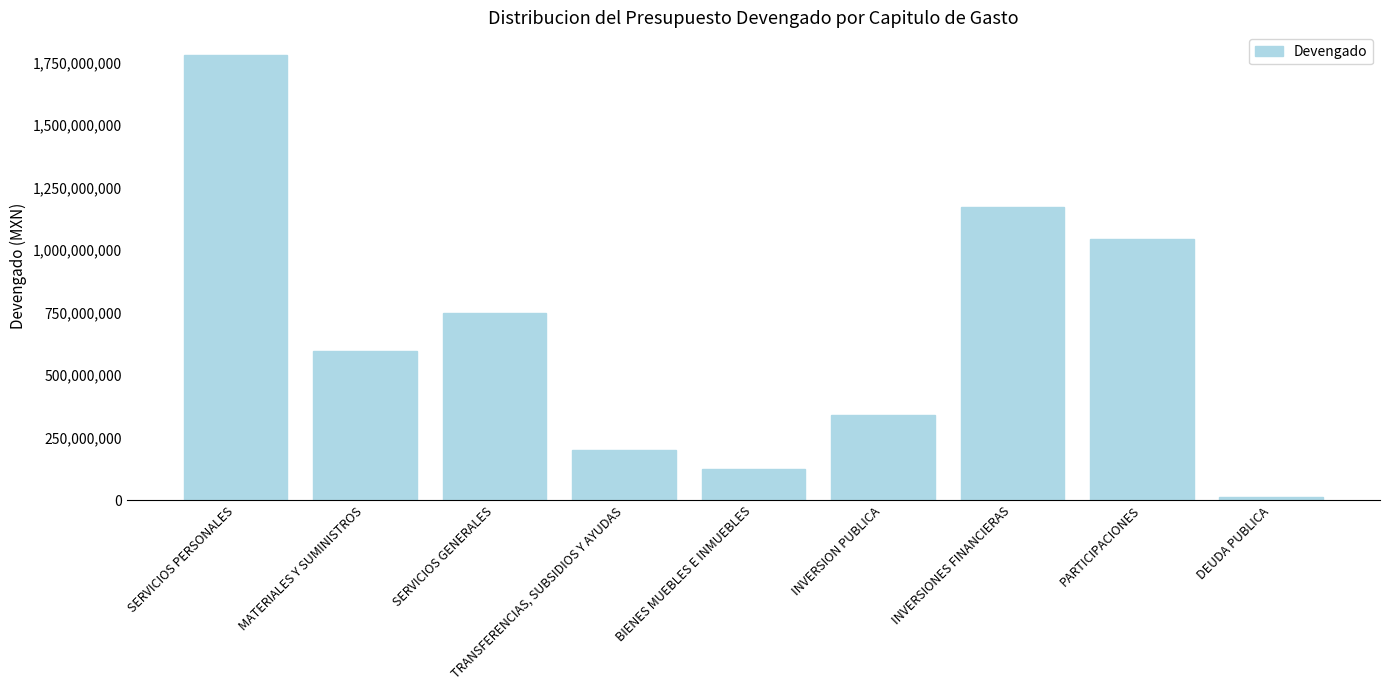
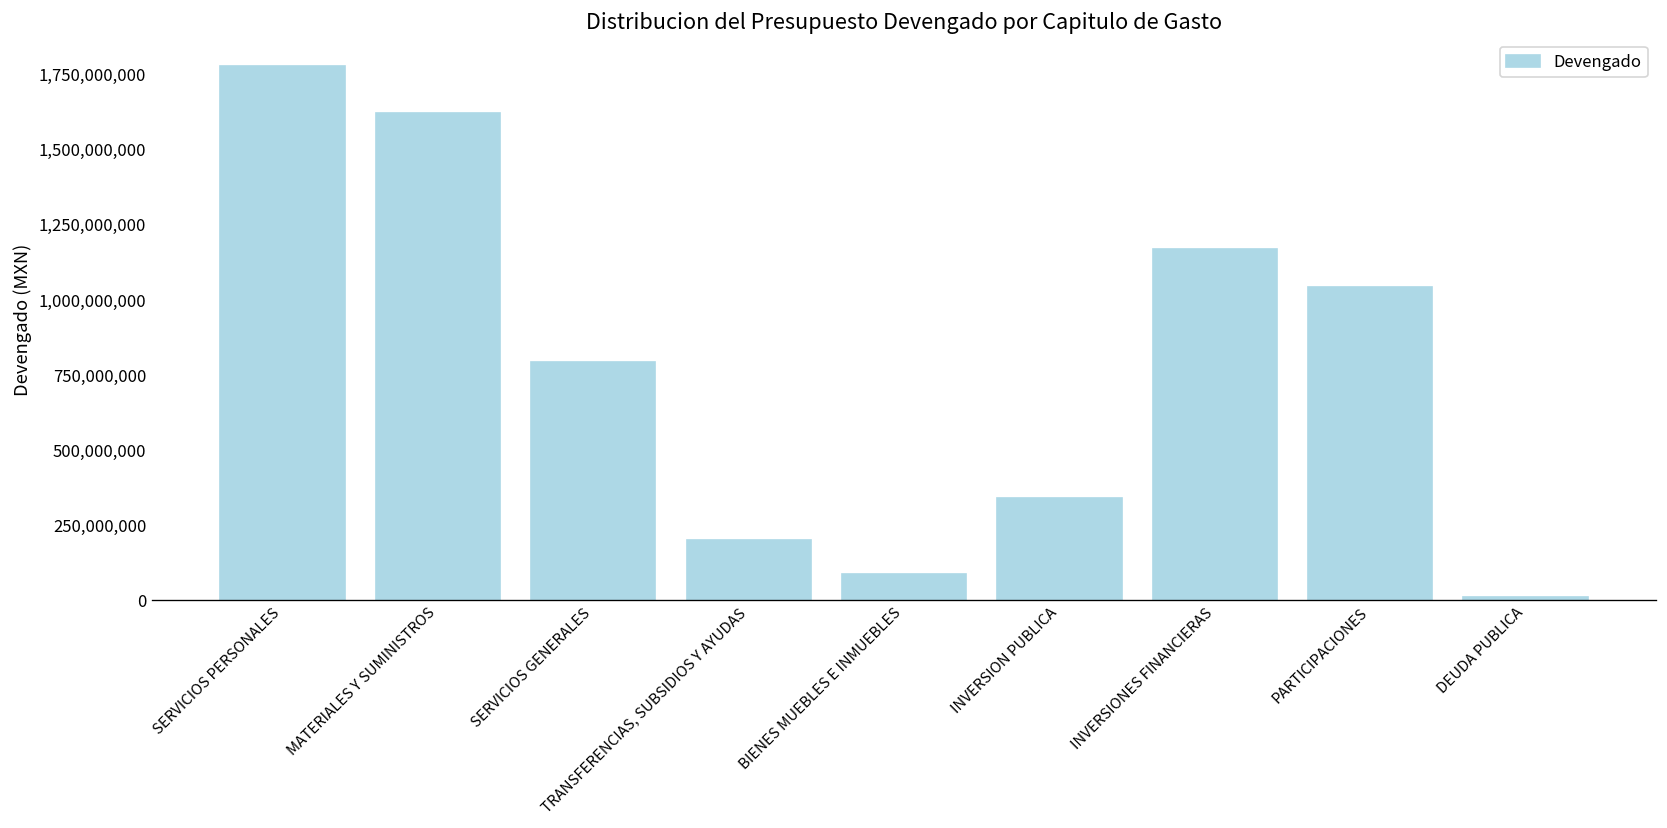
  {
    "SERVICIOS PERSONALES": "1,780,000,000",
-   "MATERIALES Y SUMINISTROS": "590,000,000",
-   "SERVICIOS GENERALES": "750,000,000",
+   "MATERIALES Y SUMINISTROS": "1,620,000,000",
+   "SERVICIOS GENERALES": "790,000,000",
    "TRANSFERENCIAS, SUBSIDIOS Y AYUDAS": "200,000,000",
-   "BIENES MUEBLES E INMUEBLES": "130,000,000",
+   "BIENES MUEBLES E INMUEBLES": "90,000,000",
    "INVERSION PUBLICA": "340,000,000",
    "INVERSIONES FINANCIERAS": "1,170,000,000",
    "PARTICIPACIONES": "1,040,000,000",
    "DEUDA PUBLICA": "10,000,000"
  }
